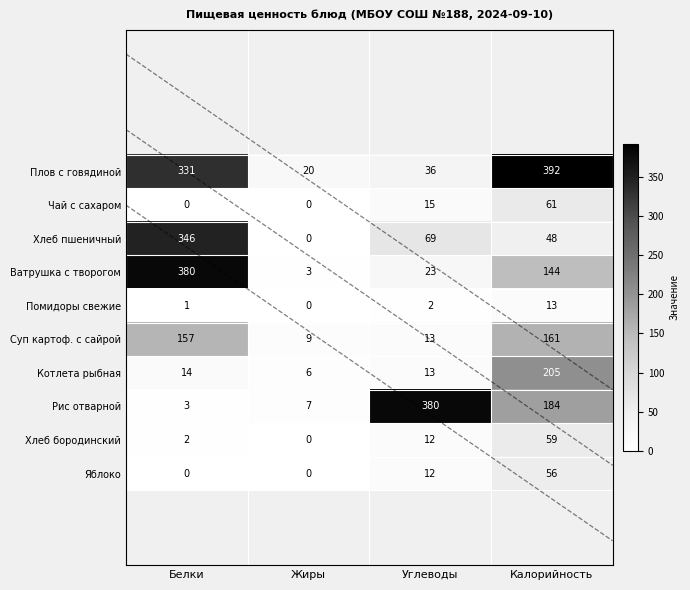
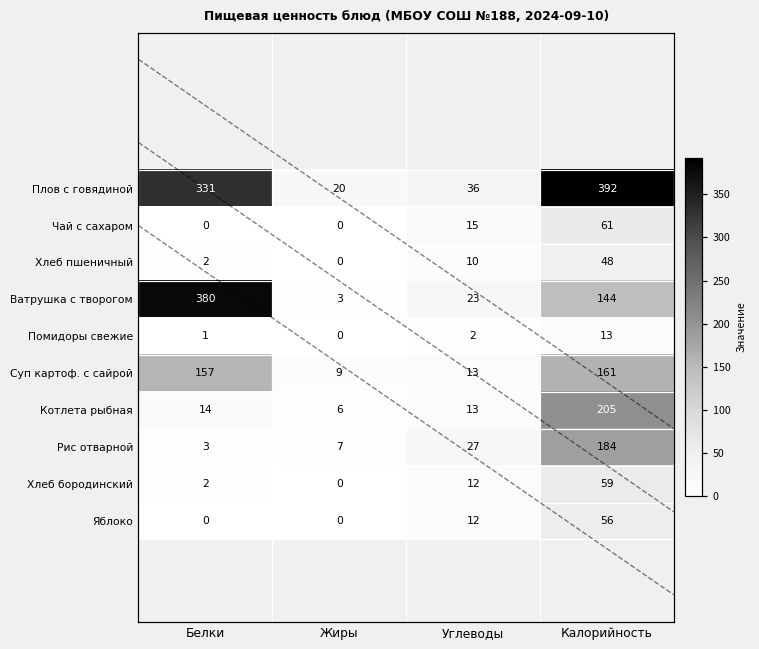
  {
    "Плов с говядиной": {
      "Белки": 331,
      "Жиры": 20,
      "Углеводы": 36,
      "Калорийность": 392
    },
    "Чай с сахаром": {
      "Белки": 0,
      "Жиры": 0,
      "Углеводы": 15,
      "Калорийность": 61
    },
    "Хлеб пшеничный": {
-     "Белки": 346,
+     "Белки": 2,
      "Жиры": 0,
-     "Углеводы": 69,
+     "Углеводы": 10,
      "Калорийность": 48
    },
    "Ватрушка с творогом": {
      "Белки": 380,
      "Жиры": 3,
      "Углеводы": 23,
      "Калорийность": 144
    },
    "Помидоры свежие": {
      "Белки": 1,
      "Жиры": 0,
      "Углеводы": 2,
      "Калорийность": 13
    },
    "Суп картоф. с сайрой": {
      "Белки": 157,
      "Жиры": 9,
      "Углеводы": 13,
      "Калорийность": 161
    },
    "Котлета рыбная": {
      "Белки": 14,
      "Жиры": 6,
      "Углеводы": 13,
      "Калорийность": 205
    },
    "Рис отварной": {
      "Белки": 3,
      "Жиры": 7,
-     "Углеводы": 380,
+     "Углеводы": 27,
      "Калорийность": 184
    },
    "Хлеб бородинский": {
      "Белки": 2,
      "Жиры": 0,
      "Углеводы": 12,
      "Калорийность": 59
    },
    "Яблоко": {
      "Белки": 0,
      "Жиры": 0,
      "Углеводы": 12,
      "Калорийность": 56
    }
  }
